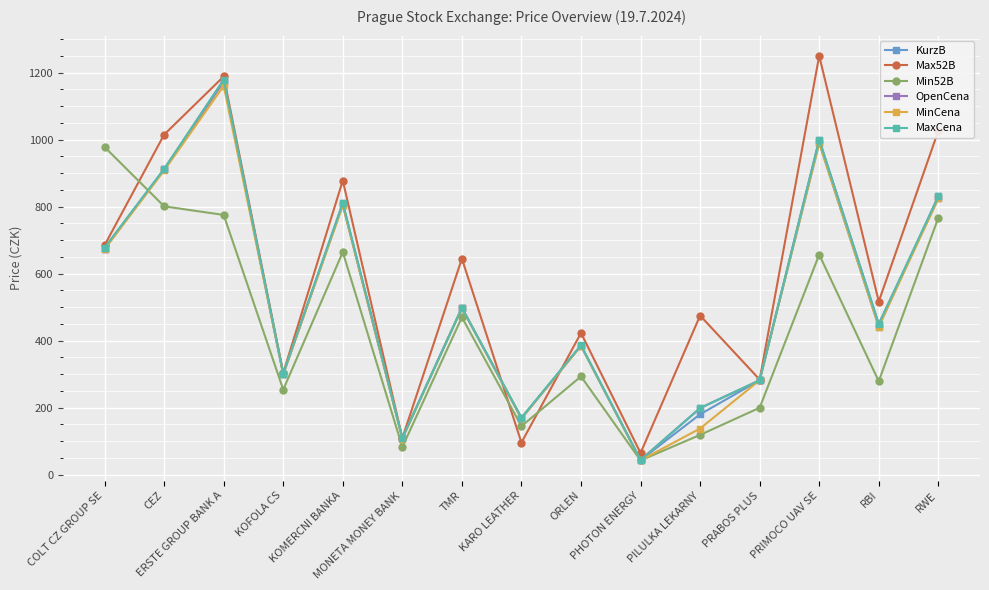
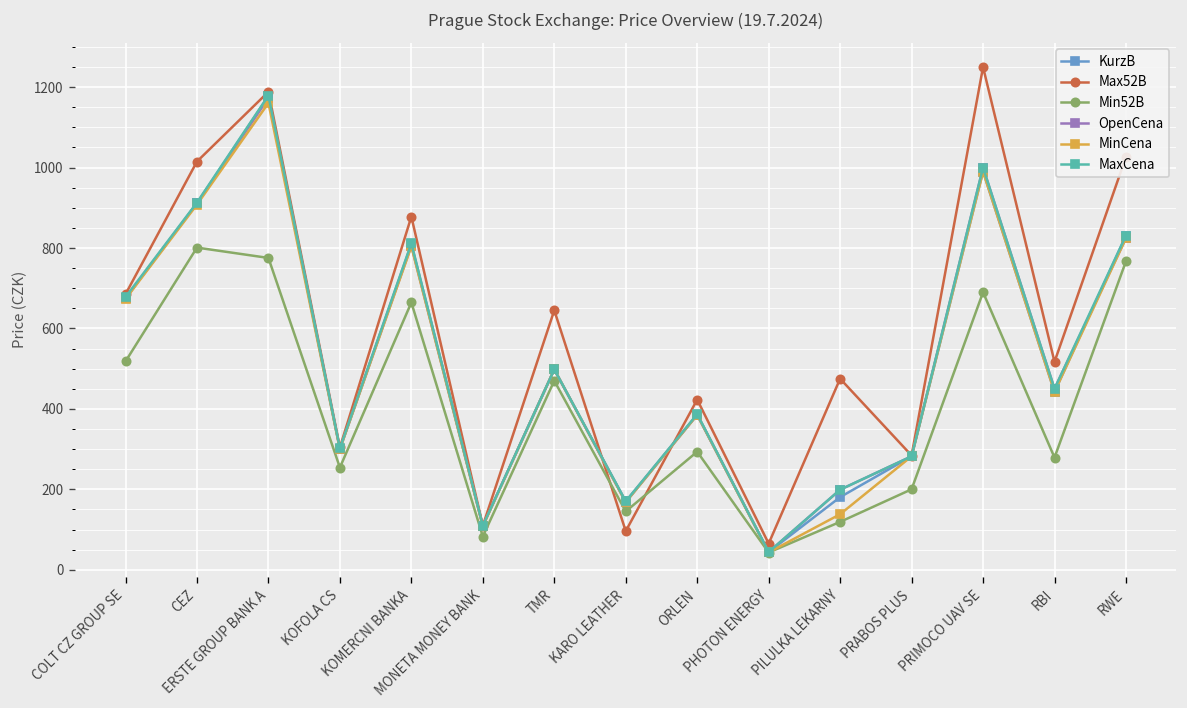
  {
    "Max52B": {
      "CEZ": 1020,
      "ERSTE GROUP BANK A": 1190,
      "KOMERCNI BANKA": 880,
      "TMR": 650,
      "KARO LEATHER": 100,
      "ORLEN": 420,
      "PHOTON ENERGY": 70,
      "PILULKA LEKARNY": 480,
      "PRIMOCO UAV SE": 1250,
      "RBI": 520
    },
    "Min52B": {
-     "COLT CZ GROUP SE": 980,
+     "COLT CZ GROUP SE": 520,
      "CEZ": 800,
      "ERSTE GROUP BANK A": 780,
      "KOFOLA CS": 250,
      "KOMERCNI BANKA": 660,
      "MONETA MONEY BANK": 80,
      "TMR": 470,
      "KARO LEATHER": 150,
      "ORLEN": 290,
      "PILULKA LEKARNY": 120,
      "PRABOS PLUS": 200,
-     "PRIMOCO UAV SE": 660,
+     "PRIMOCO UAV SE": 690,
      "RBI": 280,
      "RWE": 770
    },
    "MinCena": {
      "ERSTE GROUP BANK A": 1160,
      "PILULKA LEKARNY": 140
    }
  }
